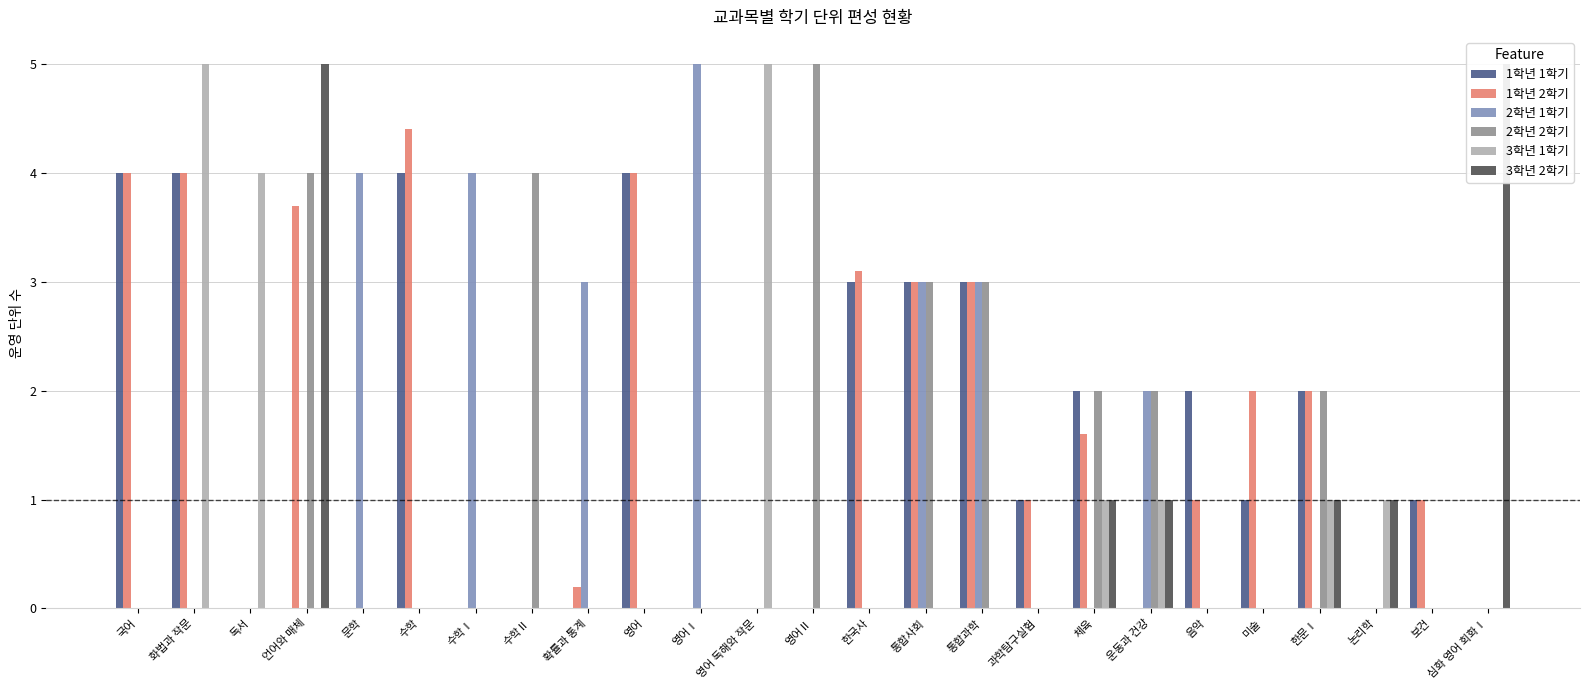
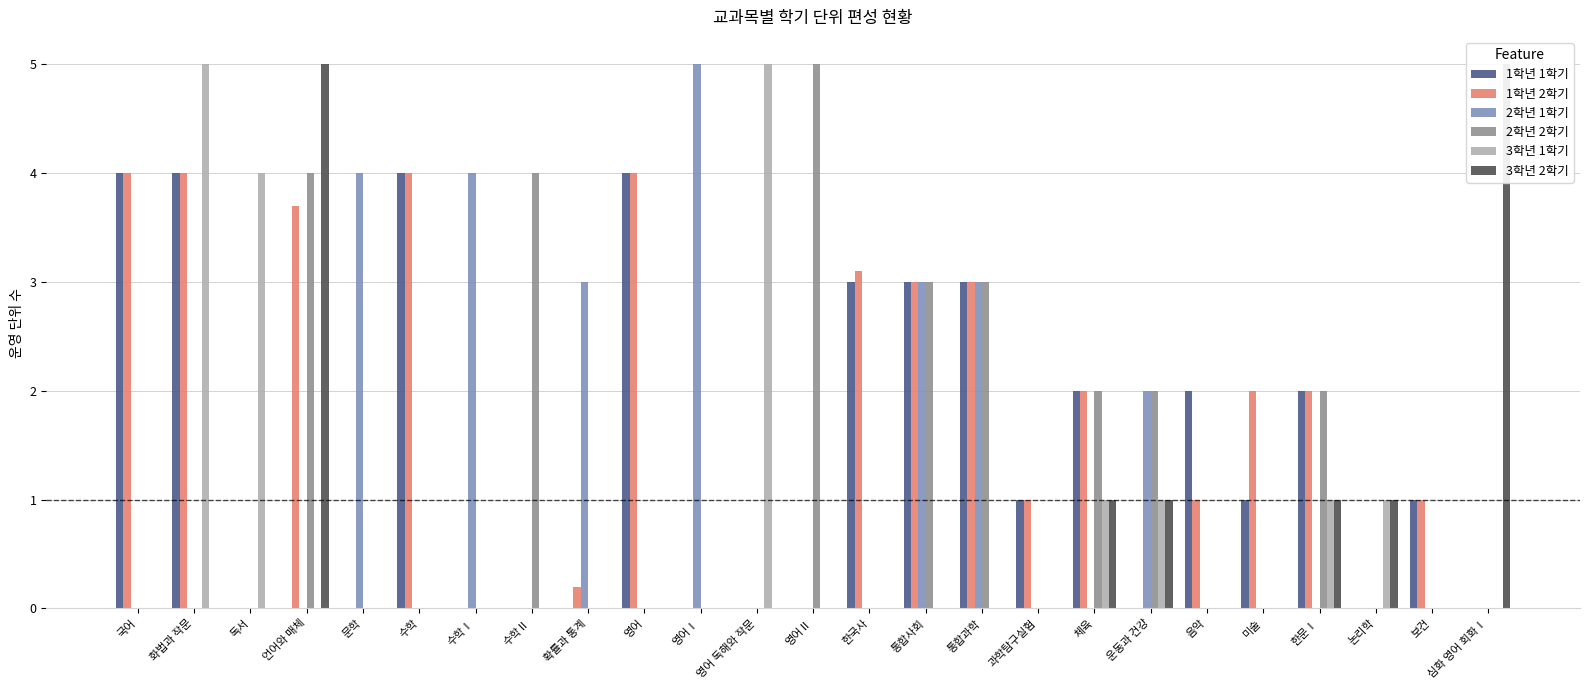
  {
    "1학년 2학기": {
      "국어": 4.0,
      "화법과 작문": 4.0,
      "독서": 0.0,
      "언어와 매체": 3.7,
      "문학": 0.0,
-     "수학": 4.4,
+     "수학": 4.0,
      "수학Ⅰ": 0.0,
      "수학Ⅱ": 0.0,
      "확률과 통계": 0.2,
      "영어": 4.0,
      "영어Ⅰ": 0.0,
      "영어 독해와 작문": 0.0,
      "영어Ⅱ": 0.0,
      "한국사": 3.1,
      "통합사회": 3.0,
      "통합과학": 3.0,
      "과학탐구실험": 1.0,
-     "체육": 1.6,
+     "체육": 2.0,
      "운동과 건강": 0.0,
      "음악": 1.0,
      "미술": 2.0,
      "한문Ⅰ": 2.0,
      "논리학": 0.0,
      "보건": 1.0,
      "심화 영어 회화Ⅰ": 0.0
    }
  }
